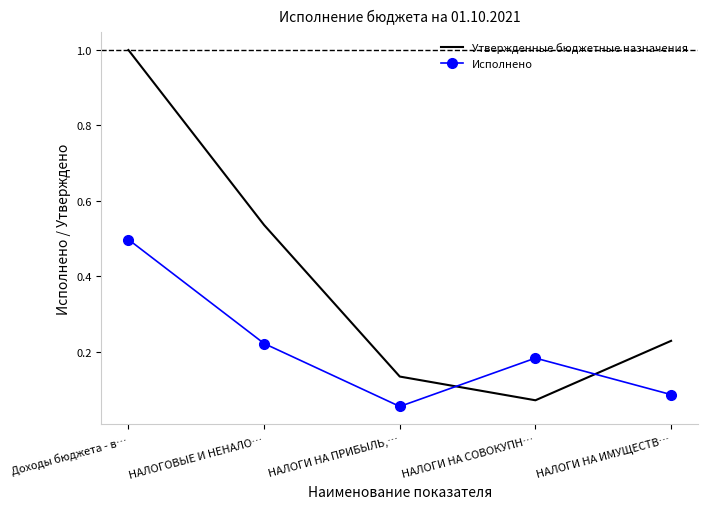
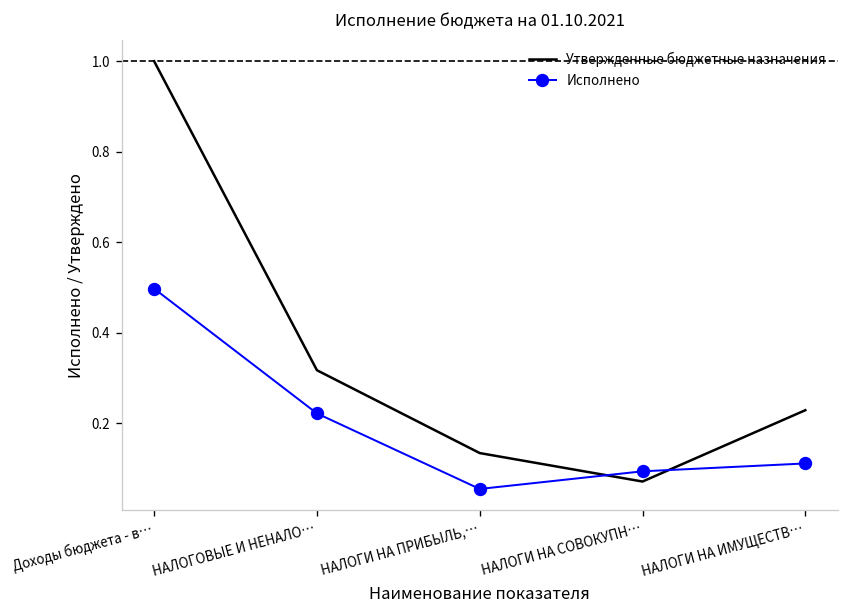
  {
    "Утвержденные бюджетные назначения": {
      "Доходы бюджета - в…": 1.00,
-     "НАЛОГОВЫЕ И НЕНАЛО…": 0.54,
+     "НАЛОГОВЫЕ И НЕНАЛО…": 0.32,
      "НАЛОГИ НА ПРИБЫЛЬ,…": 0.13,
      "НАЛОГИ НА СОВОКУПН…": 0.07,
      "НАЛОГИ НА ИМУЩЕСТВ…": 0.23
    },
    "Исполнено": {
      "Доходы бюджета - в…": 0.50,
      "НАЛОГОВЫЕ И НЕНАЛО…": 0.22,
      "НАЛОГИ НА ПРИБЫЛЬ,…": 0.05,
-     "НАЛОГИ НА СОВОКУПН…": 0.18,
-     "НАЛОГИ НА ИМУЩЕСТВ…": 0.09
+     "НАЛОГИ НА СОВОКУПН…": 0.09,
+     "НАЛОГИ НА ИМУЩЕСТВ…": 0.11
    }
  }
